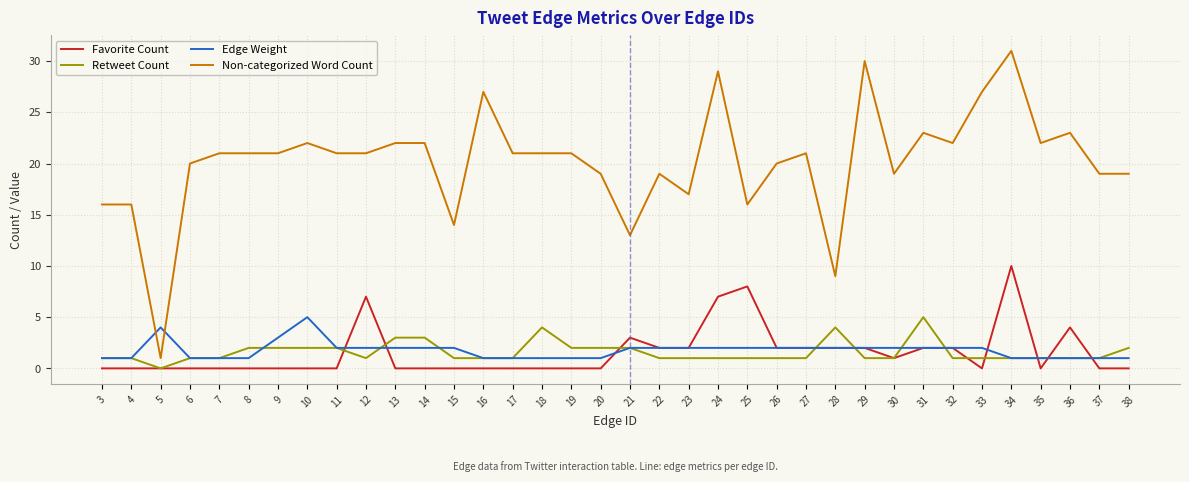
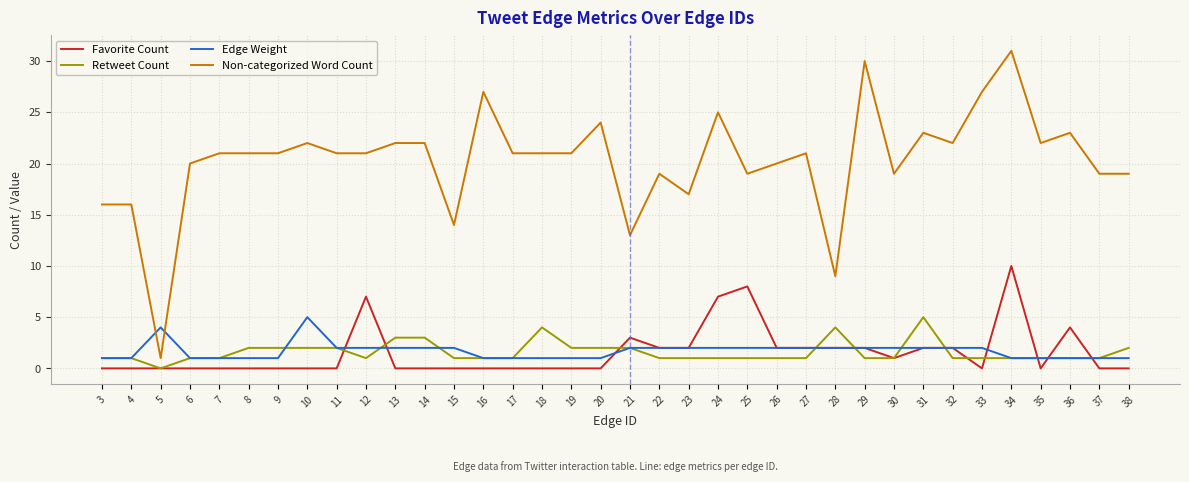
  {
    "Favorite Count": {
      "3": 0,
      "4": 0,
      "6": 0,
      "7": 0,
      "8": 0,
      "9": 0,
      "10": 0,
      "11": 0,
      "12": 7,
      "13": 0,
      "14": 0,
      "15": 0,
      "16": 0,
      "17": 0,
      "18": 0,
      "19": 0,
      "20": 0,
      "21": 3,
      "24": 7,
      "25": 8,
      "33": 0,
      "34": 10,
      "35": 0,
      "36": 4,
      "37": 0,
      "38": 0
    },
    "Retweet Count": {
      "8": 2,
      "9": 2,
      "10": 2,
      "12": 1,
      "13": 3,
      "14": 3,
      "15": 1,
      "18": 4,
      "19": 2,
      "20": 2,
      "22": 1,
      "23": 1,
      "24": 1,
      "25": 1,
      "26": 1,
      "27": 1,
      "28": 4,
      "29": 1,
      "31": 5,
      "32": 1,
      "33": 1,
      "38": 2
    },
    "Edge Weight": {
      "5": 4,
      "8": 1,
-     "9": 3,
+     "9": 1,
      "10": 5,
      "12": 2,
      "13": 2,
      "14": 2,
      "15": 2,
      "18": 1,
      "19": 1,
      "20": 1,
      "24": 2,
      "25": 2,
      "30": 2,
      "33": 2,
      "38": 1
    },
    "Non-categorized Word Count": {
      "3": 16,
      "4": 16,
      "5": 1,
      "6": 20,
      "7": 21,
      "8": 21,
      "9": 21,
      "10": 22,
      "11": 21,
      "12": 21,
      "13": 22,
      "14": 22,
      "15": 14,
      "16": 27,
      "17": 21,
      "18": 21,
      "19": 21,
-     "20": 19,
+     "20": 24,
      "21": 13,
      "22": 19,
      "23": 17,
-     "24": 29,
-     "25": 16,
+     "24": 25,
+     "25": 19,
      "26": 20,
      "27": 21,
      "28": 9,
      "29": 30,
      "30": 19,
      "31": 23,
      "32": 22,
      "33": 27,
      "34": 31,
      "35": 22,
      "36": 23,
      "37": 19,
      "38": 19
    }
  }
